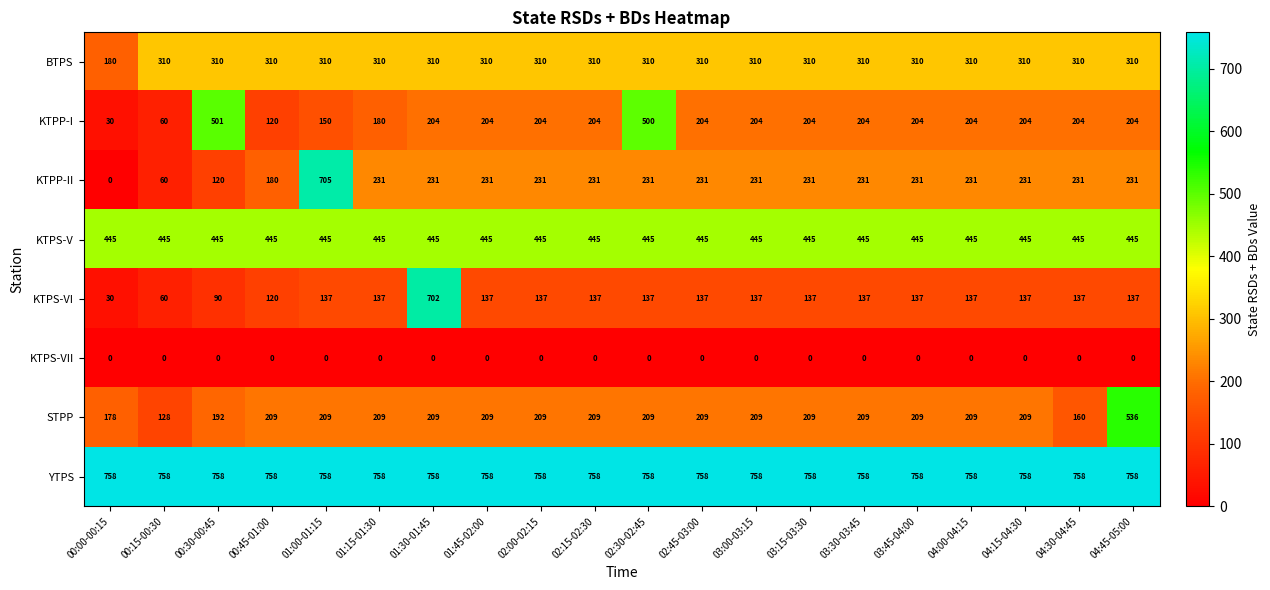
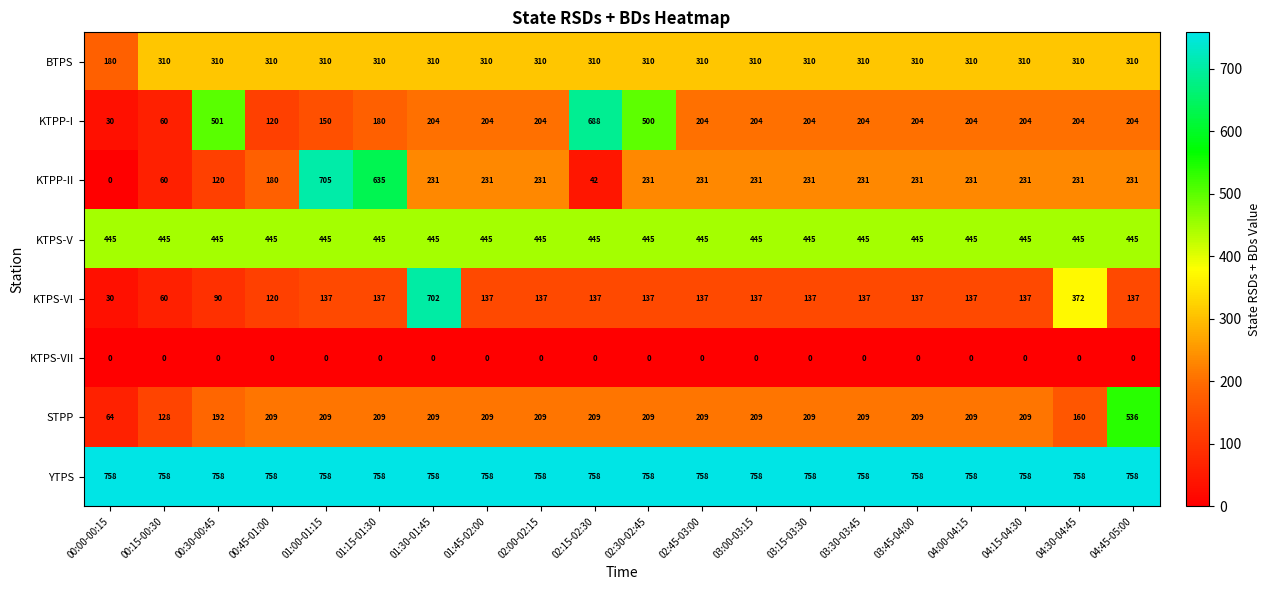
  {
    "BTPS": {
      "00:00-00:15": 180,
      "00:15-00:30": 310,
      "00:30-00:45": 310,
      "00:45-01:00": 310,
      "01:00-01:15": 310,
      "01:15-01:30": 310,
      "01:30-01:45": 310,
      "01:45-02:00": 310,
      "02:00-02:15": 310,
      "02:15-02:30": 310,
      "02:30-02:45": 310,
      "02:45-03:00": 310,
      "03:00-03:15": 310,
      "03:15-03:30": 310,
      "03:30-03:45": 310,
      "03:45-04:00": 310,
      "04:00-04:15": 310,
      "04:15-04:30": 310,
      "04:30-04:45": 310,
      "04:45-05:00": 310
    },
    "KTPP-I": {
      "00:00-00:15": 30,
      "00:15-00:30": 60,
      "00:30-00:45": 501,
      "00:45-01:00": 120,
      "01:00-01:15": 150,
      "01:15-01:30": 180,
      "01:30-01:45": 204,
      "01:45-02:00": 204,
      "02:00-02:15": 204,
-     "02:15-02:30": 204,
+     "02:15-02:30": 688,
      "02:30-02:45": 500,
      "02:45-03:00": 204,
      "03:00-03:15": 204,
      "03:15-03:30": 204,
      "03:30-03:45": 204,
      "03:45-04:00": 204,
      "04:00-04:15": 204,
      "04:15-04:30": 204,
      "04:30-04:45": 204,
      "04:45-05:00": 204
    },
    "KTPP-II": {
      "00:00-00:15": 0,
      "00:15-00:30": 60,
      "00:30-00:45": 120,
      "00:45-01:00": 180,
      "01:00-01:15": 705,
-     "01:15-01:30": 231,
+     "01:15-01:30": 635,
      "01:30-01:45": 231,
      "01:45-02:00": 231,
      "02:00-02:15": 231,
-     "02:15-02:30": 231,
+     "02:15-02:30": 42,
      "02:30-02:45": 231,
      "02:45-03:00": 231,
      "03:00-03:15": 231,
      "03:15-03:30": 231,
      "03:30-03:45": 231,
      "03:45-04:00": 231,
      "04:00-04:15": 231,
      "04:15-04:30": 231,
      "04:30-04:45": 231,
      "04:45-05:00": 231
    },
    "KTPS-V": {
      "00:00-00:15": 445,
      "00:15-00:30": 445,
      "00:30-00:45": 445,
      "00:45-01:00": 445,
      "01:00-01:15": 445,
      "01:15-01:30": 445,
      "01:30-01:45": 445,
      "01:45-02:00": 445,
      "02:00-02:15": 445,
      "02:15-02:30": 445,
      "02:30-02:45": 445,
      "02:45-03:00": 445,
      "03:00-03:15": 445,
      "03:15-03:30": 445,
      "03:30-03:45": 445,
      "03:45-04:00": 445,
      "04:00-04:15": 445,
      "04:15-04:30": 445,
      "04:30-04:45": 445,
      "04:45-05:00": 445
    },
    "KTPS-VI": {
      "00:00-00:15": 30,
      "00:15-00:30": 60,
      "00:30-00:45": 90,
      "00:45-01:00": 120,
      "01:00-01:15": 137,
      "01:15-01:30": 137,
      "01:30-01:45": 702,
      "01:45-02:00": 137,
      "02:00-02:15": 137,
      "02:15-02:30": 137,
      "02:30-02:45": 137,
      "02:45-03:00": 137,
      "03:00-03:15": 137,
      "03:15-03:30": 137,
      "03:30-03:45": 137,
      "03:45-04:00": 137,
      "04:00-04:15": 137,
      "04:15-04:30": 137,
-     "04:30-04:45": 137,
+     "04:30-04:45": 372,
      "04:45-05:00": 137
    },
    "KTPS-VII": {
      "00:00-00:15": 0,
      "00:15-00:30": 0,
      "00:30-00:45": 0,
      "00:45-01:00": 0,
      "01:00-01:15": 0,
      "01:15-01:30": 0,
      "01:30-01:45": 0,
      "01:45-02:00": 0,
      "02:00-02:15": 0,
      "02:15-02:30": 0,
      "02:30-02:45": 0,
      "02:45-03:00": 0,
      "03:00-03:15": 0,
      "03:15-03:30": 0,
      "03:30-03:45": 0,
      "03:45-04:00": 0,
      "04:00-04:15": 0,
      "04:15-04:30": 0,
      "04:30-04:45": 0,
      "04:45-05:00": 0
    },
    "STPP": {
-     "00:00-00:15": 178,
+     "00:00-00:15": 64,
      "00:15-00:30": 128,
      "00:30-00:45": 192,
      "00:45-01:00": 209,
      "01:00-01:15": 209,
      "01:15-01:30": 209,
      "01:30-01:45": 209,
      "01:45-02:00": 209,
      "02:00-02:15": 209,
      "02:15-02:30": 209,
      "02:30-02:45": 209,
      "02:45-03:00": 209,
      "03:00-03:15": 209,
      "03:15-03:30": 209,
      "03:30-03:45": 209,
      "03:45-04:00": 209,
      "04:00-04:15": 209,
      "04:15-04:30": 209,
      "04:30-04:45": 160,
      "04:45-05:00": 536
    },
    "YTPS": {
      "00:00-00:15": 758,
      "00:15-00:30": 758,
      "00:30-00:45": 758,
      "00:45-01:00": 758,
      "01:00-01:15": 758,
      "01:15-01:30": 758,
      "01:30-01:45": 758,
      "01:45-02:00": 758,
      "02:00-02:15": 758,
      "02:15-02:30": 758,
      "02:30-02:45": 758,
      "02:45-03:00": 758,
      "03:00-03:15": 758,
      "03:15-03:30": 758,
      "03:30-03:45": 758,
      "03:45-04:00": 758,
      "04:00-04:15": 758,
      "04:15-04:30": 758,
      "04:30-04:45": 758,
      "04:45-05:00": 758
    }
  }
